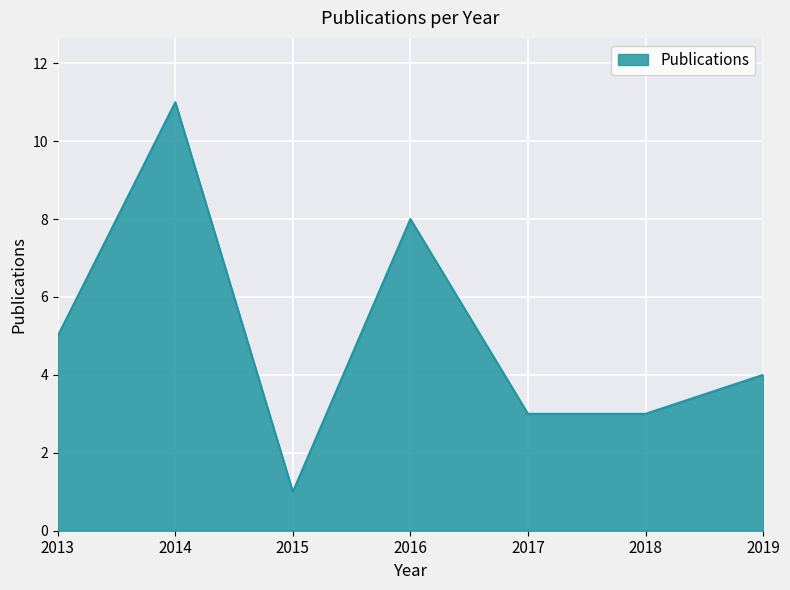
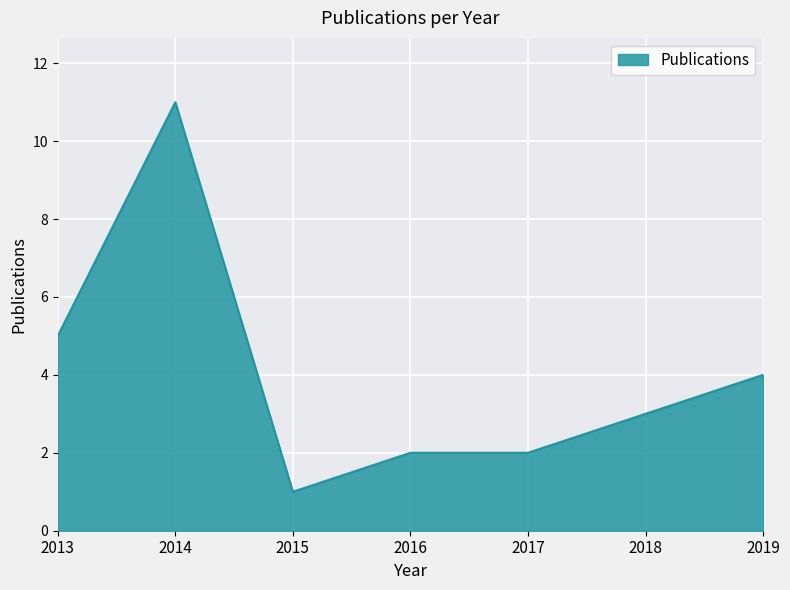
  {
    "2013": 5,
    "2014": 11,
    "2015": 1,
-   "2016": 8,
-   "2017": 3,
+   "2016": 2,
+   "2017": 2,
    "2018": 3,
    "2019": 4
  }
